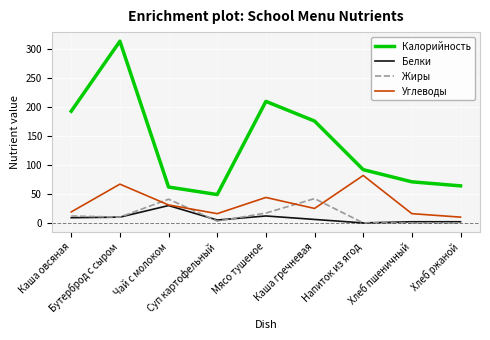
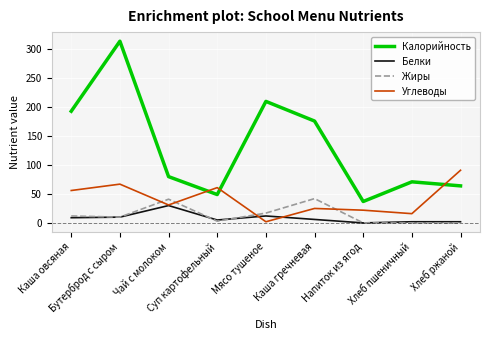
  {
    "Калорийность": {
      "Каша овсяная": 190,
      "Бутерброд с сыром": 310,
-     "Чай с молоком": 60,
+     "Чай с молоком": 80,
      "Суп картофельный": 50,
      "Мясо тушеное": 210,
      "Каша гречневая": 180,
-     "Напиток из ягод": 90,
+     "Напиток из ягод": 40,
      "Хлеб пшеничный": 70,
      "Хлеб ржаной": 60
    },
    "Белки": {
      "Мясо тушеное": 10,
      "Каша гречневая": 10
    },
    "Жиры": {
      "Чай с молоком": 40,
      "Мясо тушеное": 20,
      "Каша гречневая": 40
    },
    "Углеводы": {
-     "Каша овсяная": 20,
+     "Каша овсяная": 60,
      "Бутерброд с сыром": 70,
-     "Суп картофельный": 20,
-     "Мясо тушеное": 40,
+     "Суп картофельный": 60,
+     "Мясо тушеное": 0,
      "Каша гречневая": 30,
-     "Напиток из ягод": 80,
+     "Напиток из ягод": 20,
      "Хлеб пшеничный": 20,
-     "Хлеб ржаной": 10
+     "Хлеб ржаной": 90
    }
  }
